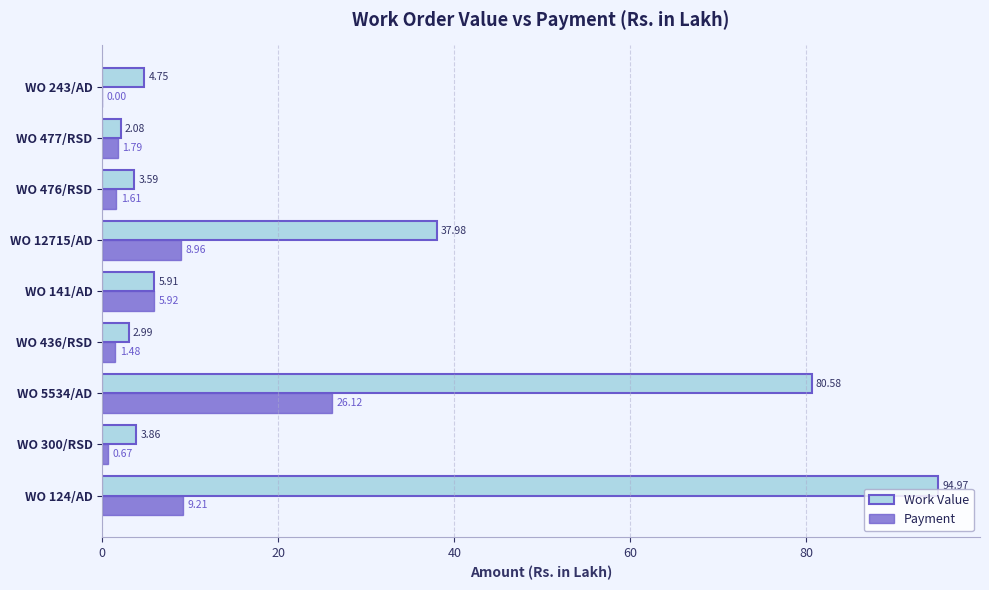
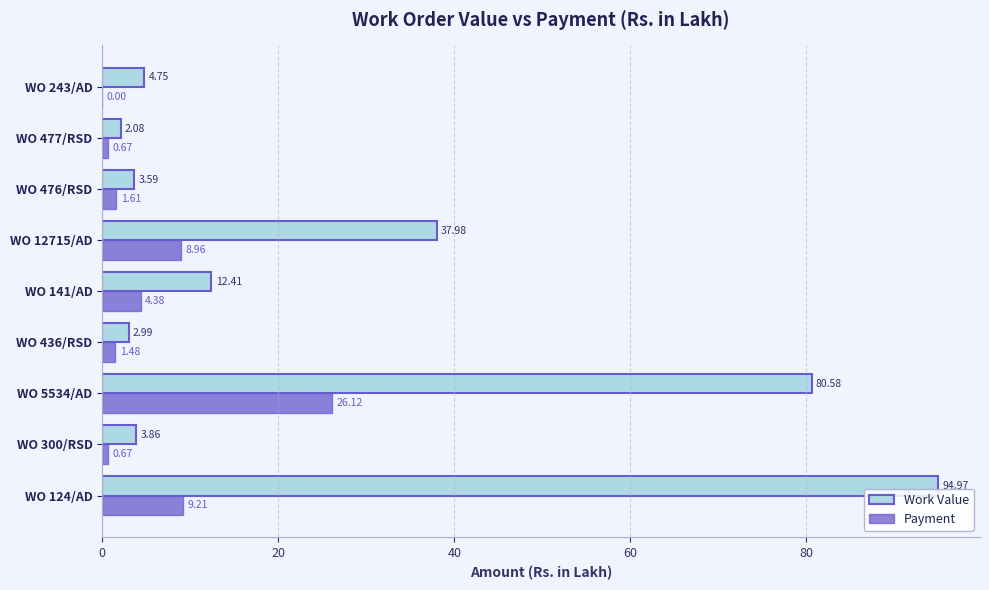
  {
    "Work Value": {
      "WO 243/AD": 4.75,
      "WO 477/RSD": 2.08,
      "WO 476/RSD": 3.59,
      "WO 12715/AD": 37.98,
-     "WO 141/AD": 5.91,
+     "WO 141/AD": 12.41,
      "WO 436/RSD": 2.99,
      "WO 5534/AD": 80.58,
      "WO 300/RSD": 3.86
    },
    "Payment": {
      "WO 243/AD": 0.00,
-     "WO 477/RSD": 1.79,
+     "WO 477/RSD": 0.67,
      "WO 476/RSD": 1.61,
      "WO 12715/AD": 8.96,
-     "WO 141/AD": 5.92,
+     "WO 141/AD": 4.38,
      "WO 436/RSD": 1.48,
      "WO 5534/AD": 26.12,
      "WO 300/RSD": 0.67,
      "WO 124/AD": 9.21
    }
  }
